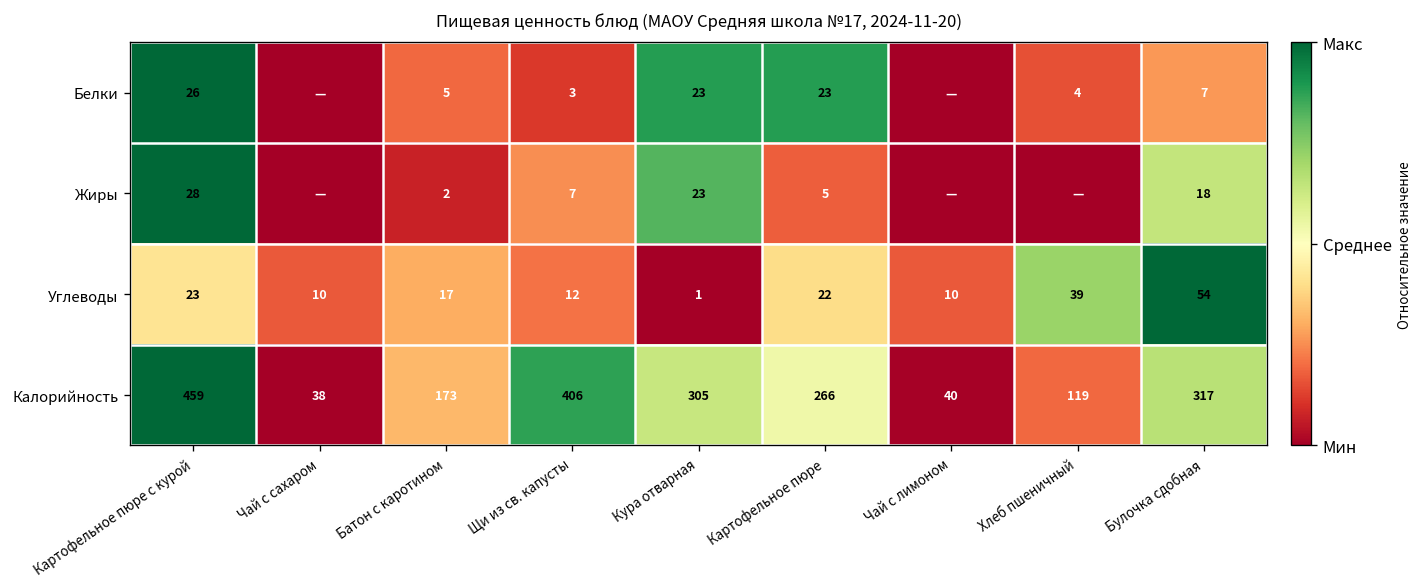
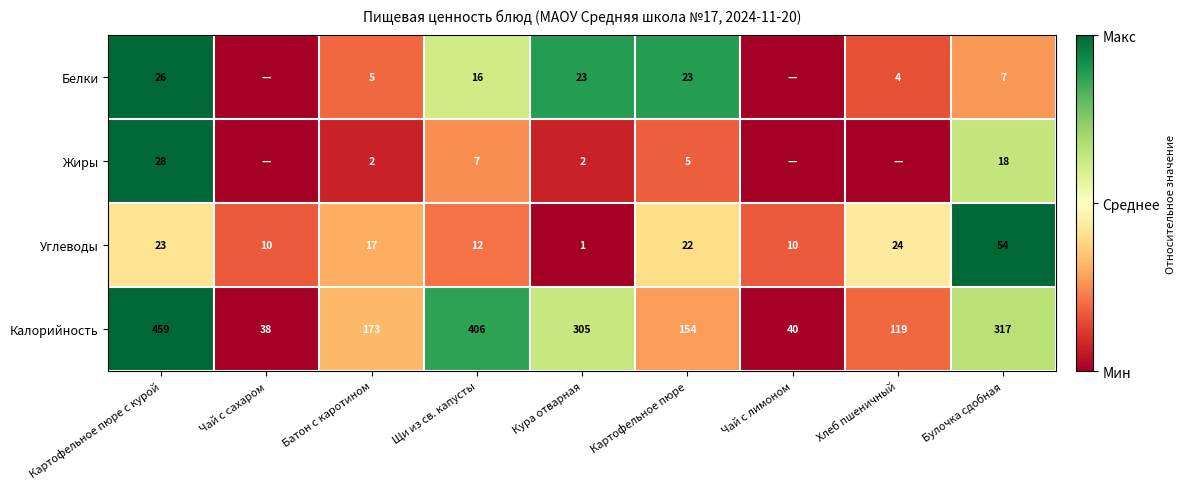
  {
    "Белки": {
      "Картофельное пюре с курой": 26,
      "Батон с каротином": 5,
-     "Щи из св. капусты": 3,
+     "Щи из св. капусты": 16,
      "Кура отварная": 23,
      "Картофельное пюре": 23,
      "Хлеб пшеничный": 4,
      "Булочка сдобная": 7
    },
    "Жиры": {
      "Картофельное пюре с курой": 28,
      "Батон с каротином": 2,
      "Щи из св. капусты": 7,
-     "Кура отварная": 23,
+     "Кура отварная": 2,
      "Картофельное пюре": 5,
      "Булочка сдобная": 18
    },
    "Углеводы": {
      "Картофельное пюре с курой": 23,
      "Чай с сахаром": 10,
      "Батон с каротином": 17,
      "Щи из св. капусты": 12,
      "Кура отварная": 1,
      "Картофельное пюре": 22,
      "Чай с лимоном": 10,
-     "Хлеб пшеничный": 39,
+     "Хлеб пшеничный": 24,
      "Булочка сдобная": 54
    },
    "Калорийность": {
      "Картофельное пюре с курой": 459,
      "Чай с сахаром": 38,
      "Батон с каротином": 173,
      "Щи из св. капусты": 406,
      "Кура отварная": 305,
-     "Картофельное пюре": 266,
+     "Картофельное пюре": 154,
      "Чай с лимоном": 40,
      "Хлеб пшеничный": 119,
      "Булочка сдобная": 317
    }
  }
